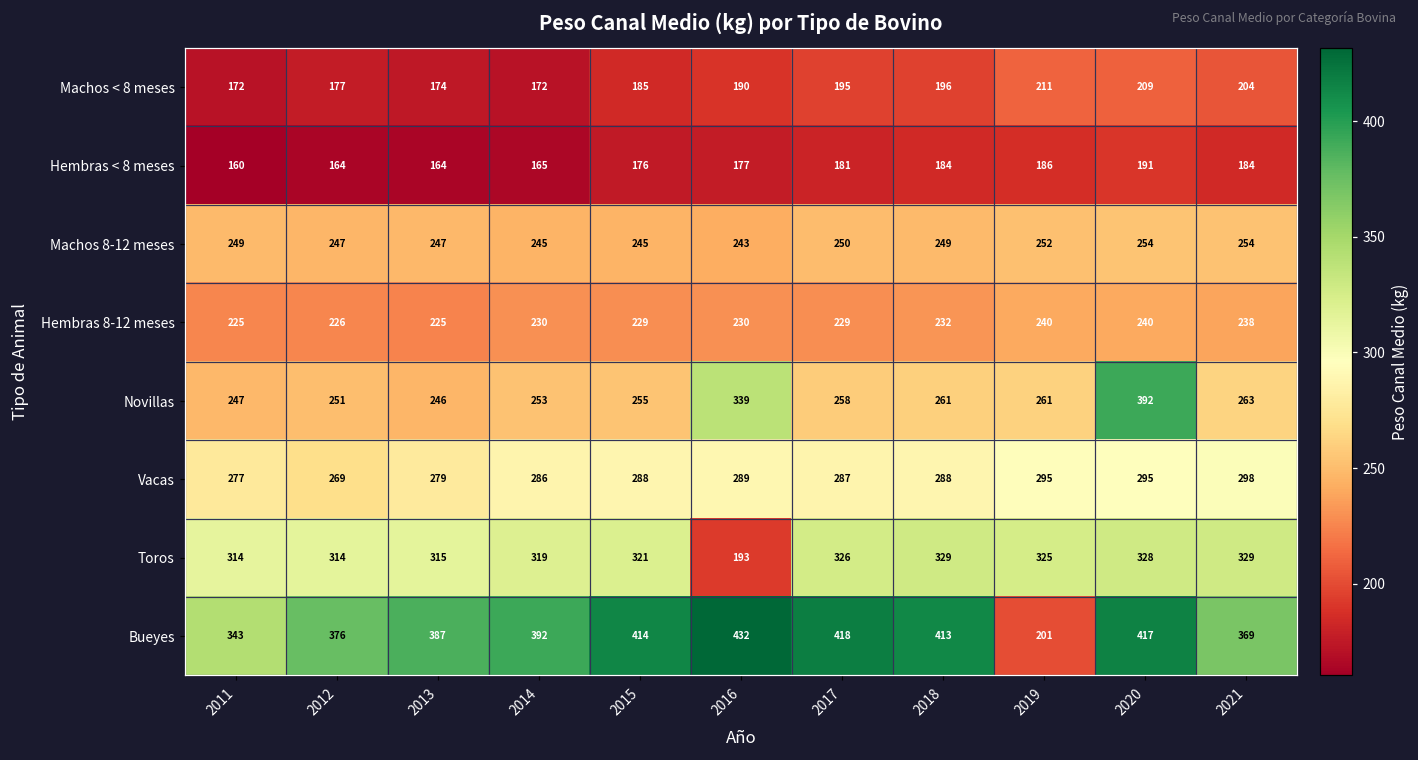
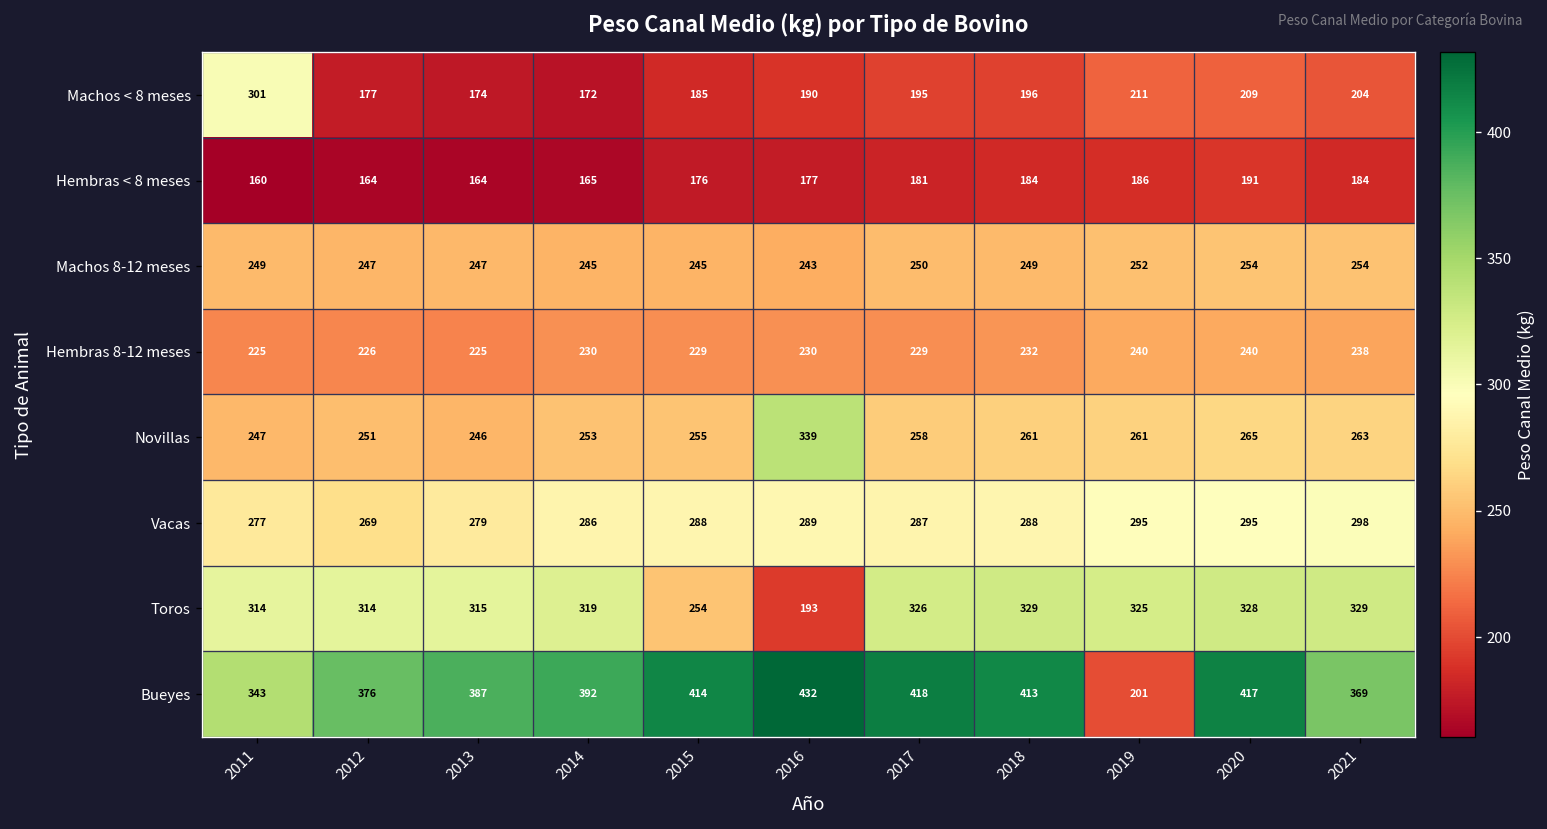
  {
    "Machos < 8 meses": {
-     "2011": 172,
+     "2011": 301,
      "2012": 177,
      "2013": 174,
      "2014": 172,
      "2015": 185,
      "2016": 190,
      "2017": 195,
      "2018": 196,
      "2019": 211,
      "2020": 209,
      "2021": 204
    },
    "Hembras < 8 meses": {
      "2011": 160,
      "2012": 164,
      "2013": 164,
      "2014": 165,
      "2015": 176,
      "2016": 177,
      "2017": 181,
      "2018": 184,
      "2019": 186,
      "2020": 191,
      "2021": 184
    },
    "Machos 8-12 meses": {
      "2011": 249,
      "2012": 247,
      "2013": 247,
      "2014": 245,
      "2015": 245,
      "2016": 243,
      "2017": 250,
      "2018": 249,
      "2019": 252,
      "2020": 254,
      "2021": 254
    },
    "Hembras 8-12 meses": {
      "2011": 225,
      "2012": 226,
      "2013": 225,
      "2014": 230,
      "2015": 229,
      "2016": 230,
      "2017": 229,
      "2018": 232,
      "2019": 240,
      "2020": 240,
      "2021": 238
    },
    "Novillas": {
      "2011": 247,
      "2012": 251,
      "2013": 246,
      "2014": 253,
      "2015": 255,
      "2016": 339,
      "2017": 258,
      "2018": 261,
      "2019": 261,
-     "2020": 392,
+     "2020": 265,
      "2021": 263
    },
    "Vacas": {
      "2011": 277,
      "2012": 269,
      "2013": 279,
      "2014": 286,
      "2015": 288,
      "2016": 289,
      "2017": 287,
      "2018": 288,
      "2019": 295,
      "2020": 295,
      "2021": 298
    },
    "Toros": {
      "2011": 314,
      "2012": 314,
      "2013": 315,
      "2014": 319,
-     "2015": 321,
+     "2015": 254,
      "2016": 193,
      "2017": 326,
      "2018": 329,
      "2019": 325,
      "2020": 328,
      "2021": 329
    },
    "Bueyes": {
      "2011": 343,
      "2012": 376,
      "2013": 387,
      "2014": 392,
      "2015": 414,
      "2016": 432,
      "2017": 418,
      "2018": 413,
      "2019": 201,
      "2020": 417,
      "2021": 369
    }
  }
